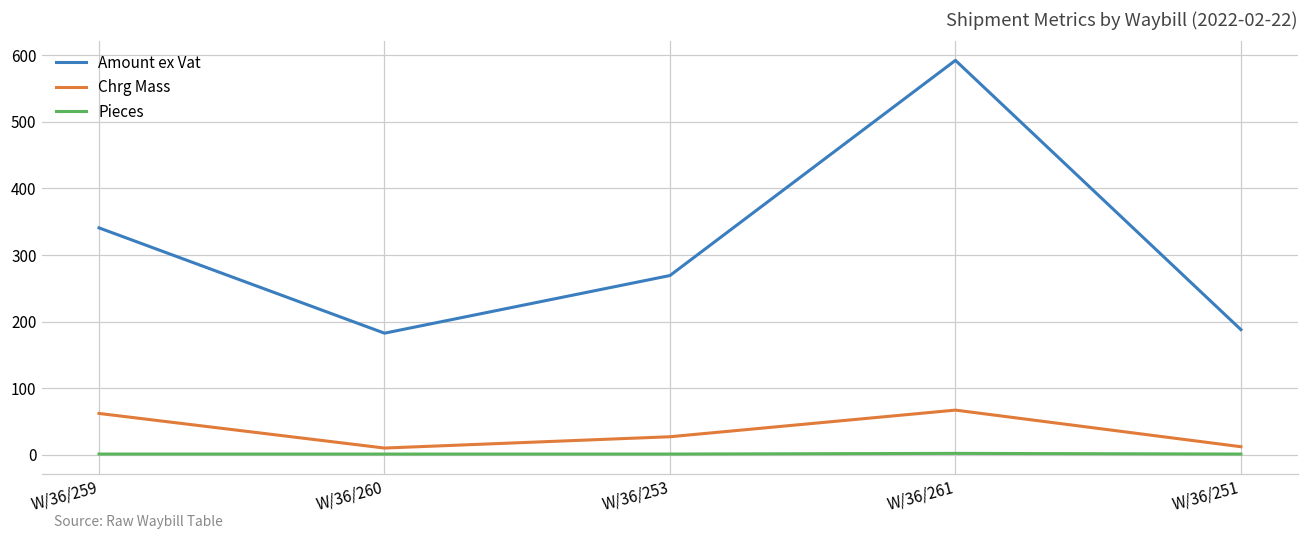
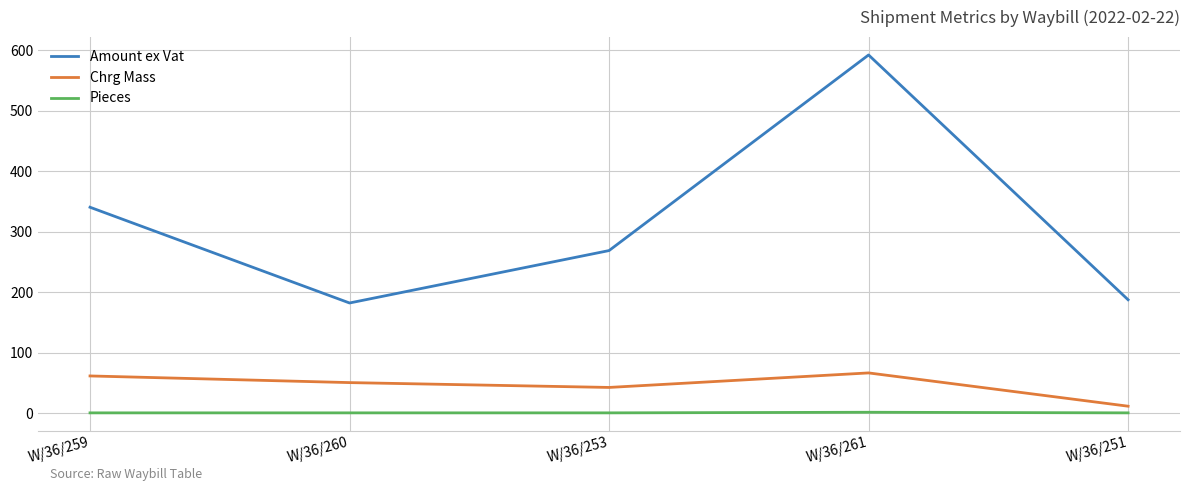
  {
    "Amount ex Vat": {
      "W/36/259": 340,
      "W/36/260": 180,
      "W/36/253": 270,
      "W/36/261": 590,
      "W/36/251": 190
    },
    "Chrg Mass": {
      "W/36/259": 60,
-     "W/36/260": 10,
-     "W/36/253": 30,
+     "W/36/260": 50,
+     "W/36/253": 40,
      "W/36/261": 70,
      "W/36/251": 10
    },
    "Pieces": {
      "W/36/259": 0,
      "W/36/260": 0,
      "W/36/253": 0,
      "W/36/261": 0,
      "W/36/251": 0
    }
  }
